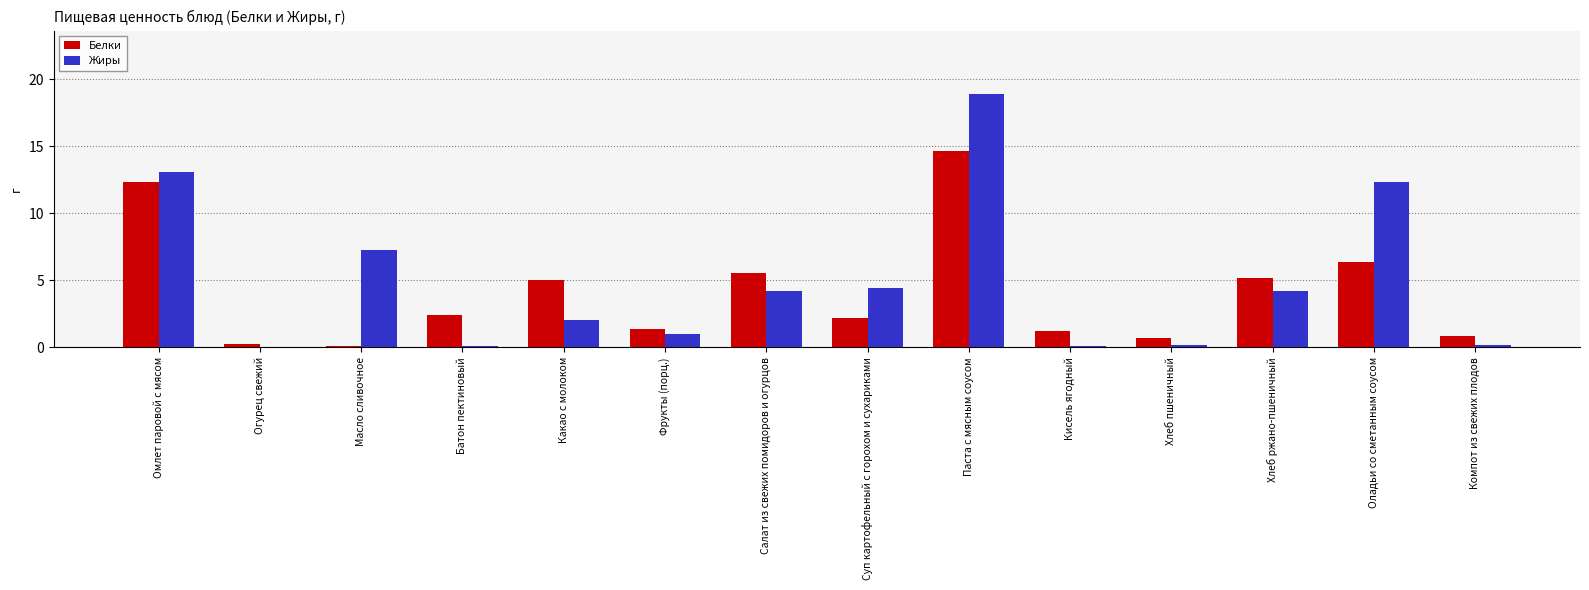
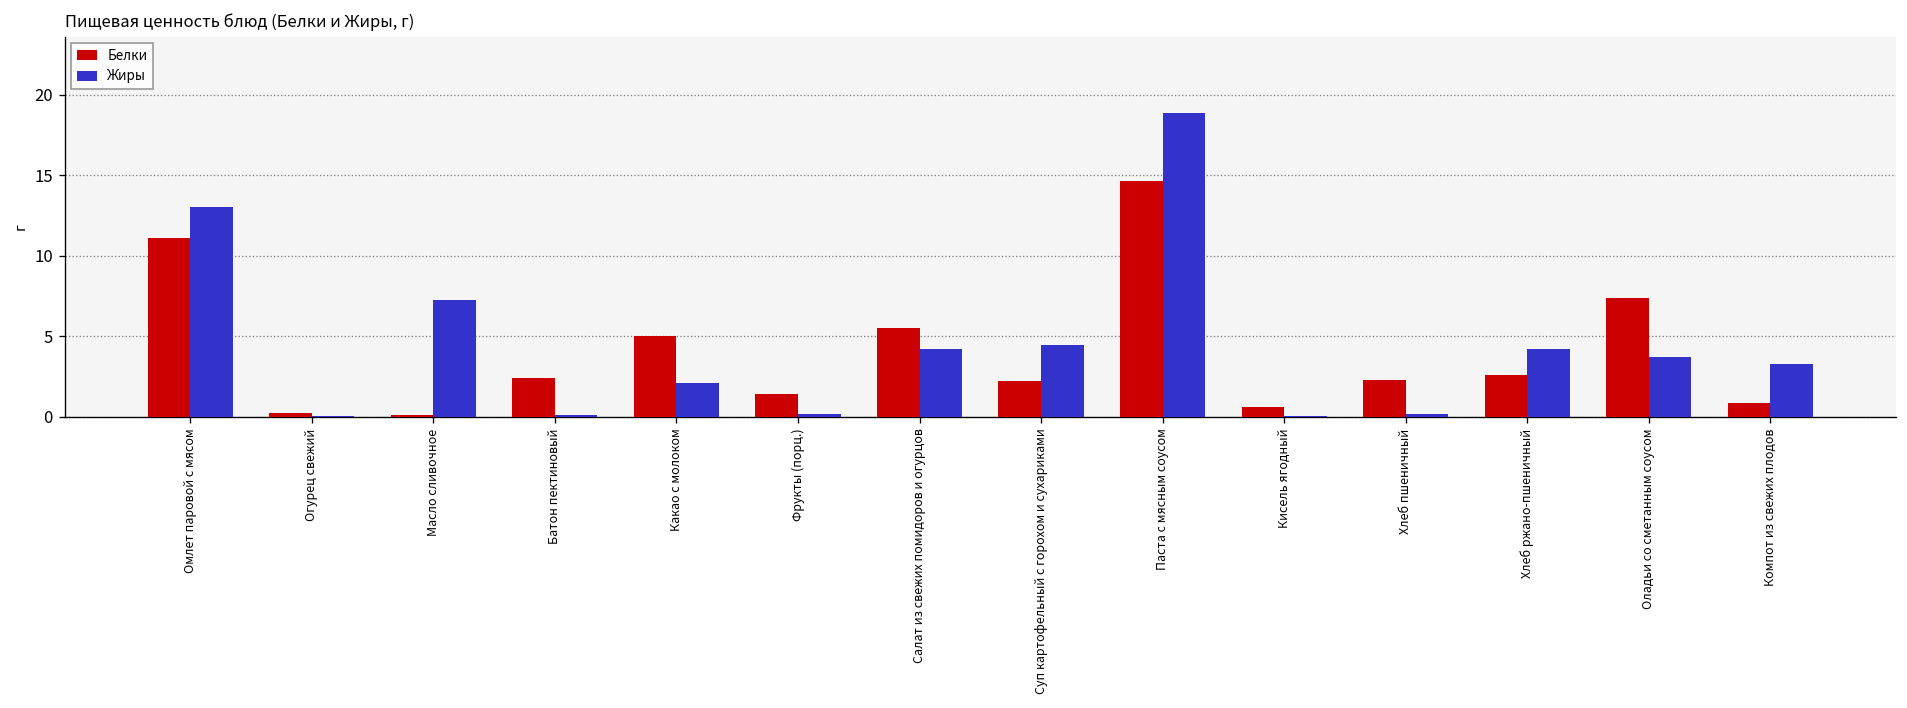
  {
    "Белки": {
-     "Омлет паровой с мясом": 12.3,
+     "Омлет паровой с мясом": 11.1,
      "Огурец свежий": 0.2,
      "Батон пектиновый": 2.4,
      "Какао с молоком": 5.0,
      "Фрукты (порц.)": 1.4,
      "Салат из свежих помидоров и огурцов": 5.5,
      "Суп картофельный с горохом и сухариками": 2.2,
      "Паста с мясным соусом": 14.7,
-     "Кисель ягодный": 1.2,
-     "Хлеб пшеничный": 0.7,
-     "Хлеб ржано-пшеничный": 5.2,
-     "Оладьи со сметанным соусом": 6.4,
+     "Кисель ягодный": 0.6,
+     "Хлеб пшеничный": 2.3,
+     "Хлеб ржано-пшеничный": 2.6,
+     "Оладьи со сметанным соусом": 7.4,
      "Компот из свежих плодов": 0.9
    },
    "Жиры": {
      "Омлет паровой с мясом": 13.1,
      "Масло сливочное": 7.3,
      "Какао с молоком": 2.1,
-     "Фрукты (порц.)": 1.0,
+     "Фрукты (порц.)": 0.2,
      "Салат из свежих помидоров и огурцов": 4.2,
      "Суп картофельный с горохом и сухариками": 4.4,
      "Паста с мясным соусом": 18.9,
      "Хлеб пшеничный": 0.2,
      "Хлеб ржано-пшеничный": 4.2,
-     "Оладьи со сметанным соусом": 12.3,
-     "Компот из свежих плодов": 0.2
+     "Оладьи со сметанным соусом": 3.7,
+     "Компот из свежих плодов": 3.3
    }
  }
